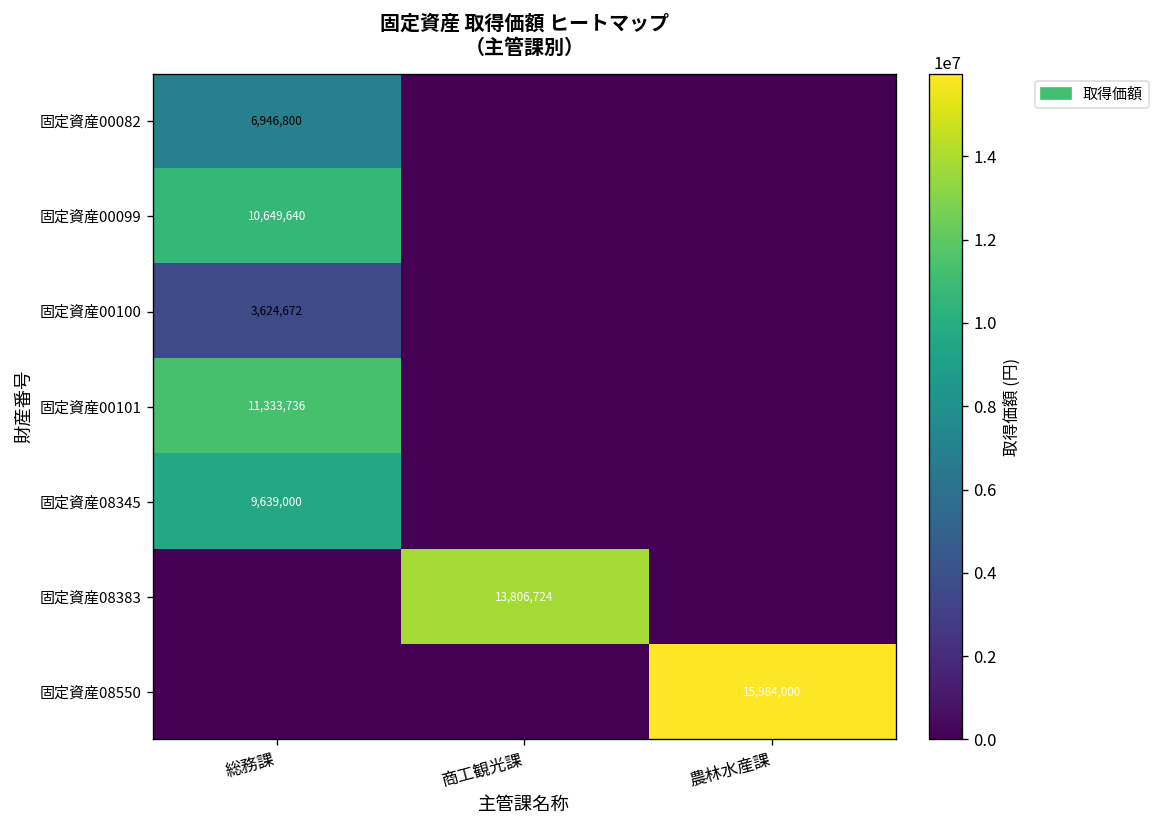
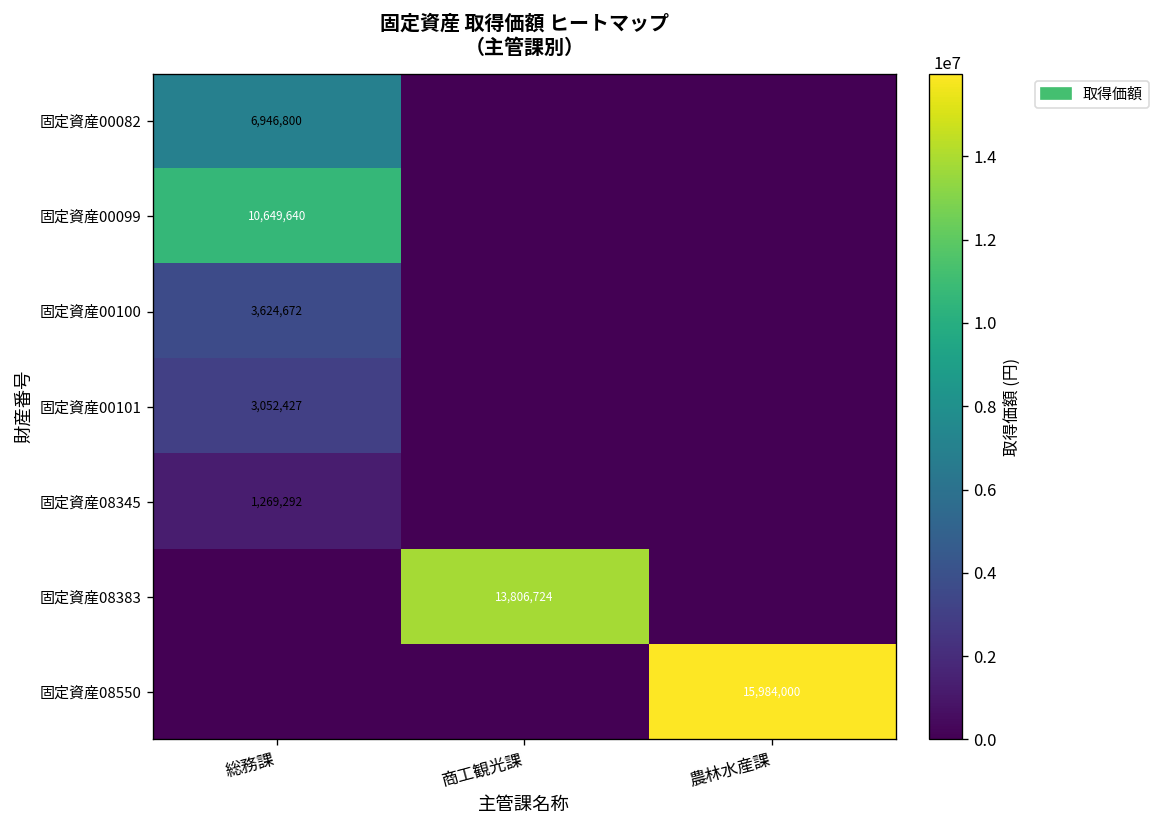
  {
    "固定資産00082": {
      "総務課": "6,946,800"
    },
    "固定資産00099": {
      "総務課": "10,649,640"
    },
    "固定資産00100": {
      "総務課": "3,624,672"
    },
    "固定資産00101": {
-     "総務課": "11,333,736"
+     "総務課": "3,052,427"
    },
    "固定資産08345": {
-     "総務課": "9,639,000"
+     "総務課": "1,269,292"
    },
    "固定資産08383": {
      "商工観光課": "13,806,724"
    },
    "固定資産08550": {
      "農林水産課": "15,984,000"
    }
  }
